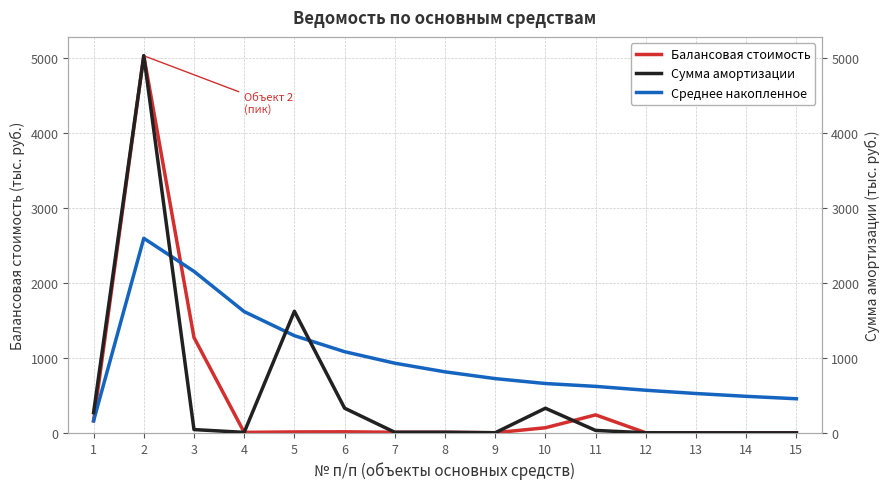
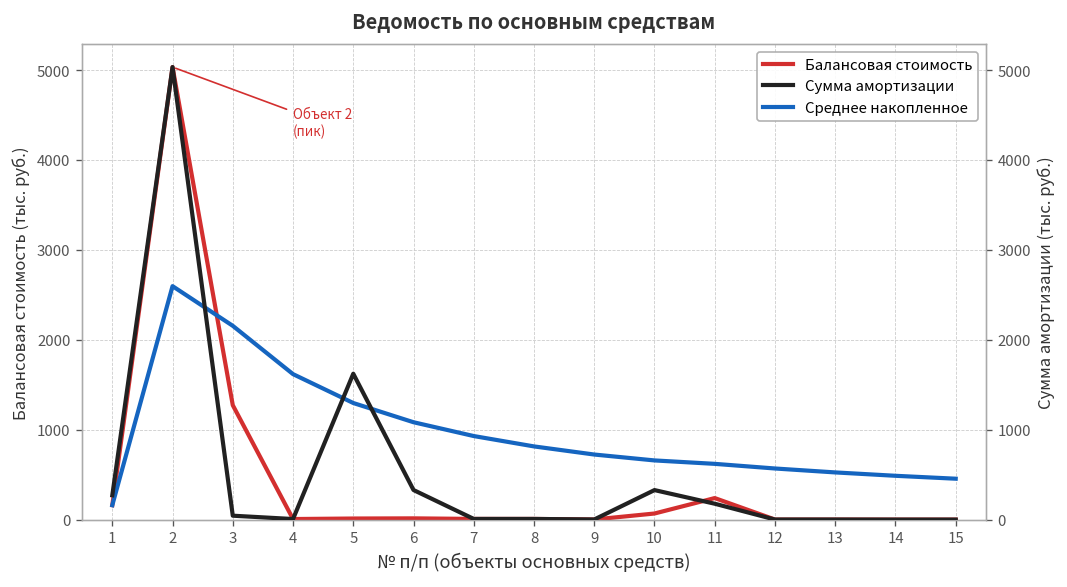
  {
    "Балансовая стоимость": {
      "3": 1300,
      "4": 0,
      "5": 0,
      "6": 0,
      "7": 0,
      "8": 0,
      "9": 0,
      "10": 100,
      "11": 200,
      "12": 0,
      "13": 0,
      "14": 0,
      "15": 0
    },
    "Среднее накопленное": {
      "2": 2600,
      "3": 2200,
      "4": 1600,
      "5": 1300,
      "6": 1100,
      "7": 900,
      "8": 800,
      "9": 700,
      "10": 700,
      "11": 600,
      "12": 600,
      "13": 500,
      "14": 500,
      "15": 500
    },
    "Сумма амортизации": {
      "1": 300,
      "3": 0,
      "4": 0,
      "5": 1600,
      "6": 300,
      "7": 0,
      "8": 0,
      "9": 0,
      "10": 300,
-     "11": 0,
+     "11": 200,
      "12": 0,
      "13": 0,
      "14": 0,
      "15": 0
    }
  }
